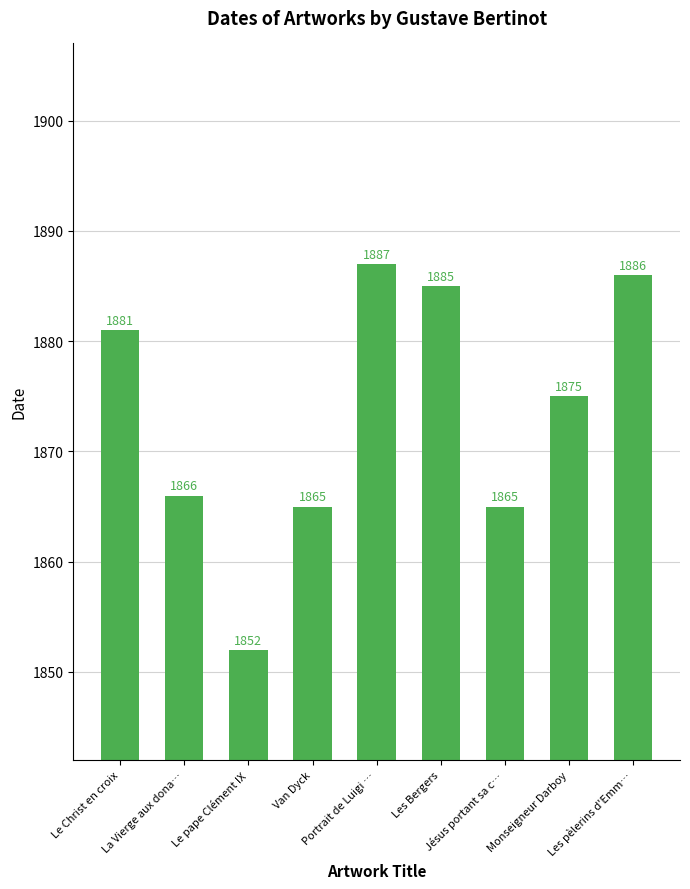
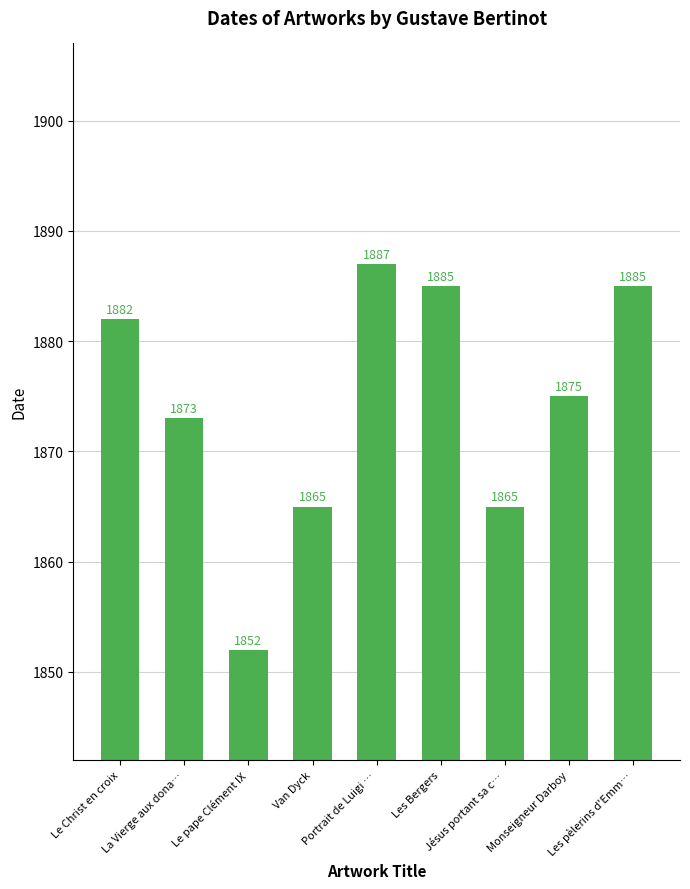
  {
-   "Le Christ en croix": 1881,
-   "La Vierge aux dona…": 1866,
+   "Le Christ en croix": 1882,
+   "La Vierge aux dona…": 1873,
    "Le pape Clément IX": 1852,
    "Van Dyck": 1865,
    "Portrait de Luigi …": 1887,
    "Les Bergers": 1885,
    "Jésus portant sa c…": 1865,
    "Monseigneur Darboy": 1875,
-   "Les pèlerins d'Emm…": 1886
+   "Les pèlerins d'Emm…": 1885
  }
